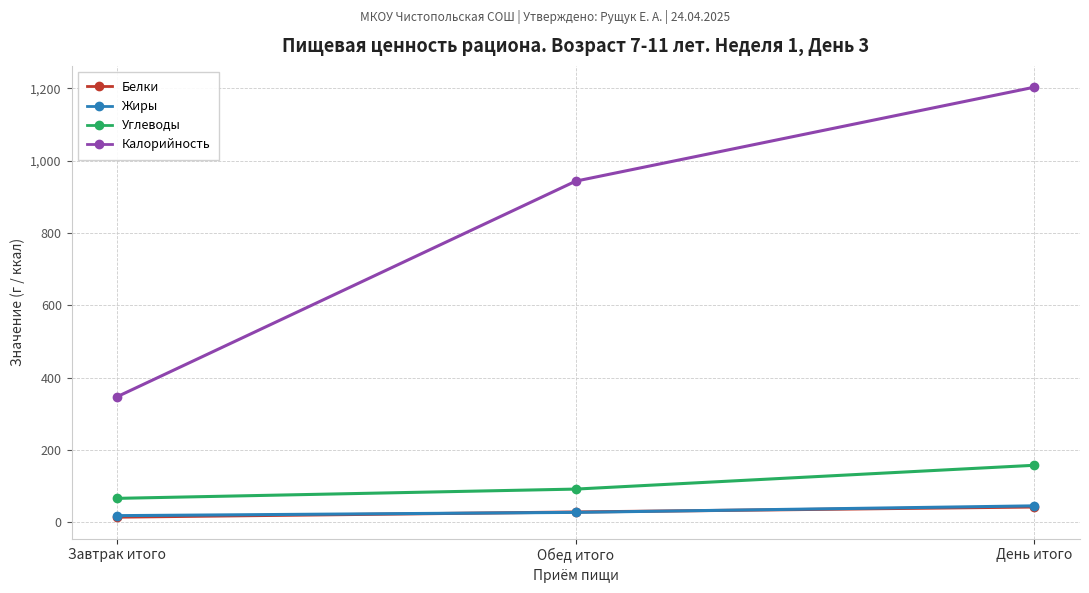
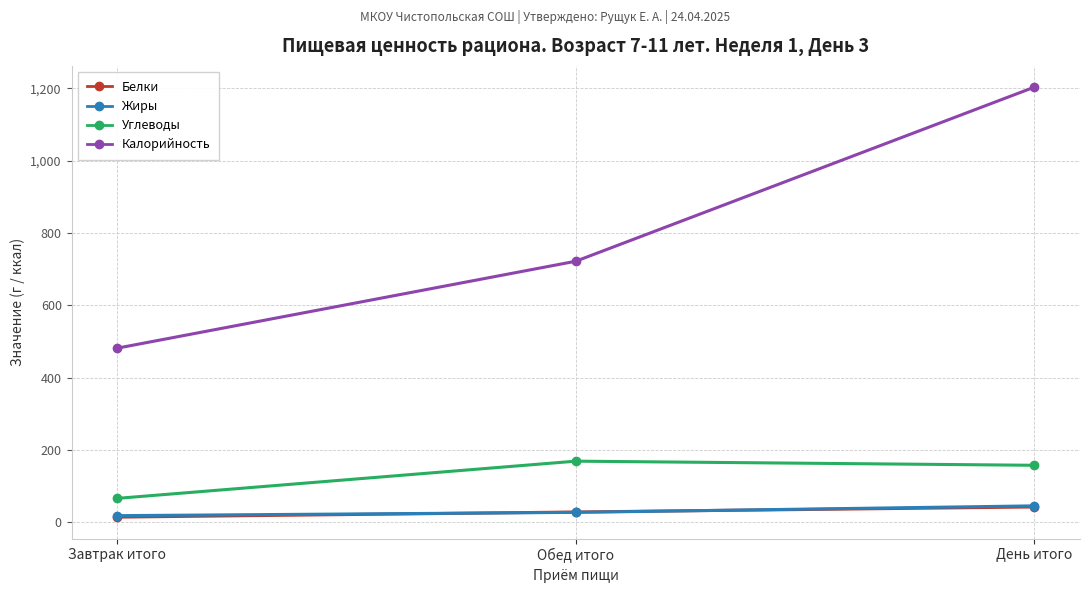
  {
    "Углеводы": {
      "Завтрак итого": "70",
-     "Обед итого": "90",
+     "Обед итого": "170",
      "День итого": "160"
    },
    "Калорийность": {
-     "Завтрак итого": "350",
-     "Обед итого": "940",
+     "Завтрак итого": "480",
+     "Обед итого": "720",
      "День итого": "1,200"
    }
  }
